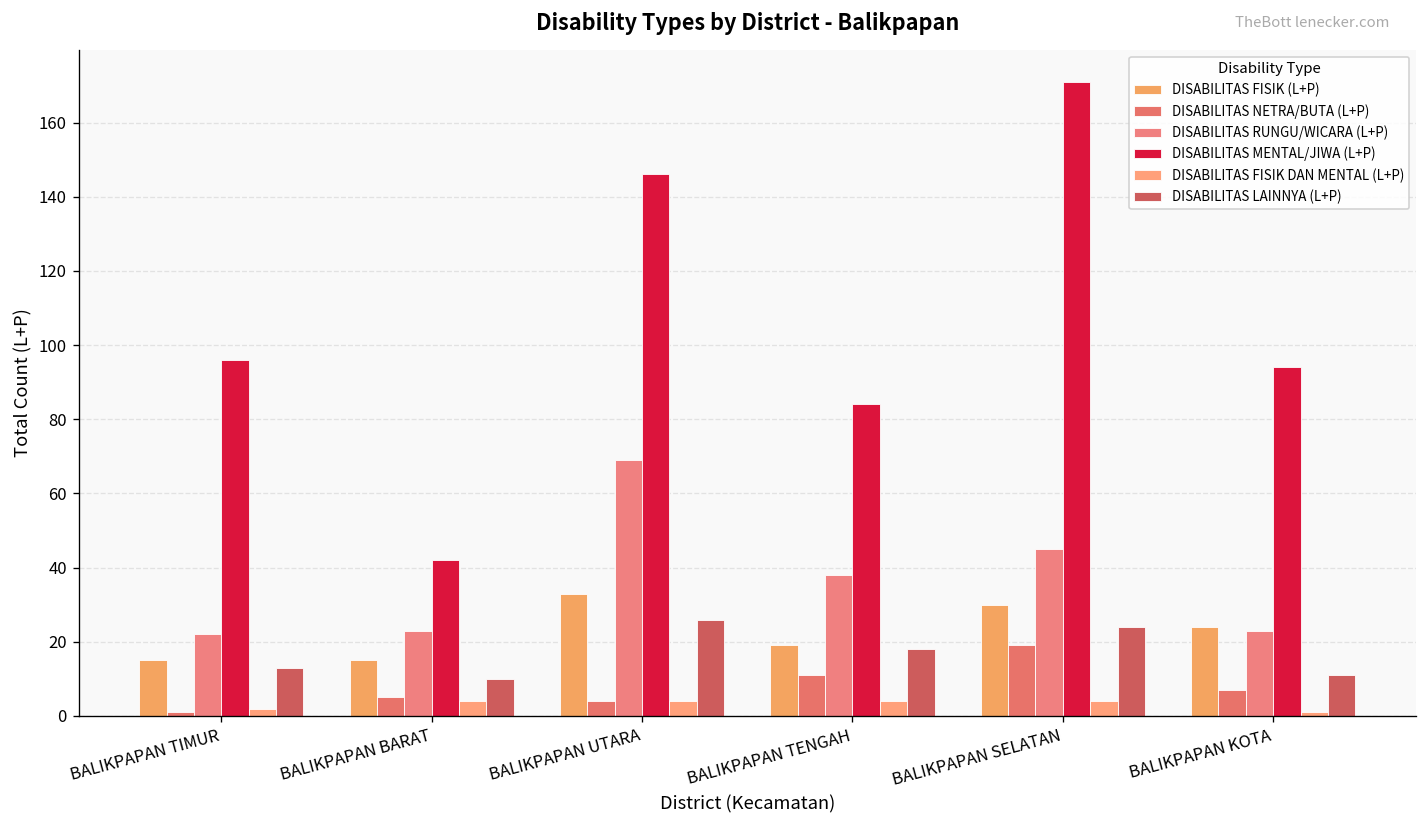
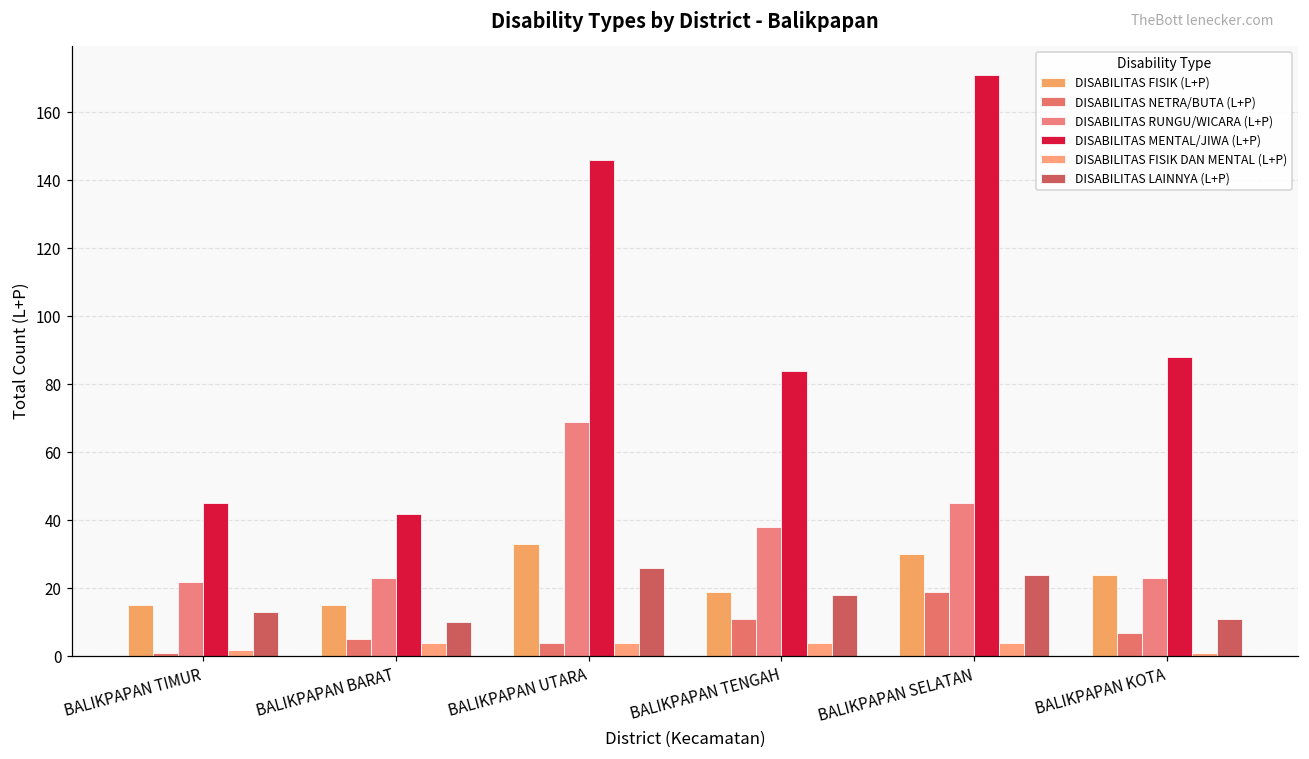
  {
    "DISABILITAS MENTAL/JIWA (L+P)": {
-     "BALIKPAPAN TIMUR": 96,
+     "BALIKPAPAN TIMUR": 45,
      "BALIKPAPAN BARAT": 42,
      "BALIKPAPAN UTARA": 146,
      "BALIKPAPAN TENGAH": 84,
      "BALIKPAPAN SELATAN": 171,
-     "BALIKPAPAN KOTA": 94
+     "BALIKPAPAN KOTA": 88
    }
  }
